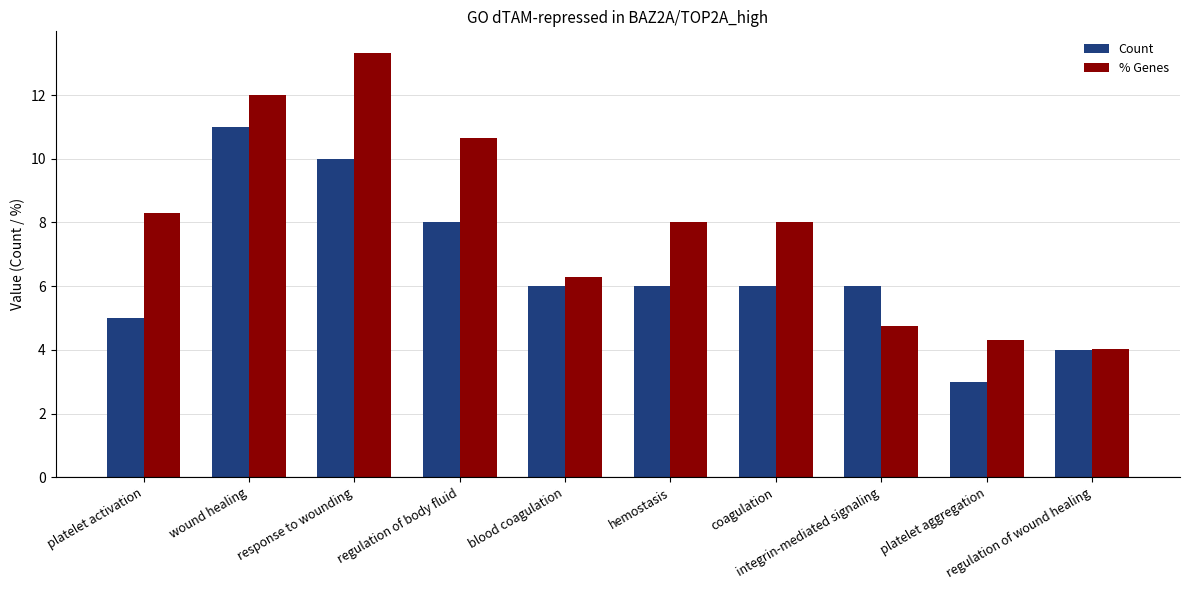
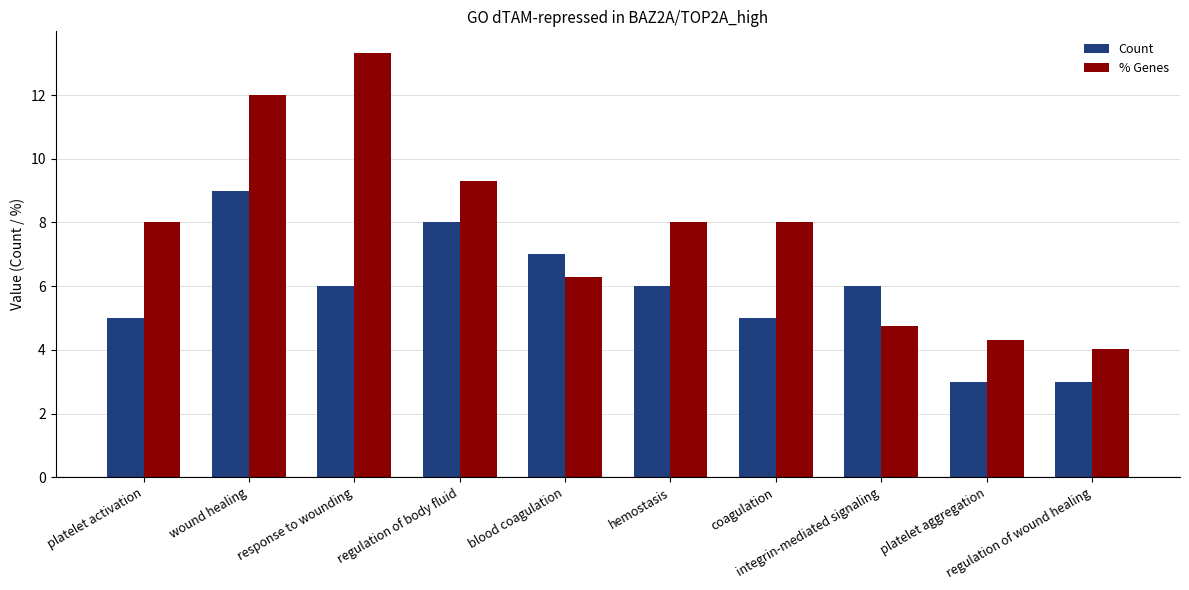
  {
    "Count": {
      "platelet activation": 5,
-     "wound healing": 11,
-     "response to wounding": 10,
+     "wound healing": 9,
+     "response to wounding": 6,
      "regulation of body fluid": 8,
-     "blood coagulation": 6,
+     "blood coagulation": 7,
      "hemostasis": 6,
-     "coagulation": 6,
+     "coagulation": 5,
      "integrin-mediated signaling": 6,
      "platelet aggregation": 3,
-     "regulation of wound healing": 4
+     "regulation of wound healing": 3
    },
    "% Genes": {
-     "platelet activation": 8.3,
+     "platelet activation": 8.0,
      "wound healing": 12.0,
      "response to wounding": 13.3,
-     "regulation of body fluid": 10.7,
+     "regulation of body fluid": 9.3,
      "blood coagulation": 6.3,
      "hemostasis": 8.0,
      "coagulation": 8.0,
      "integrin-mediated signaling": 4.8,
      "platelet aggregation": 4.3,
      "regulation of wound healing": 4.0
    }
  }
